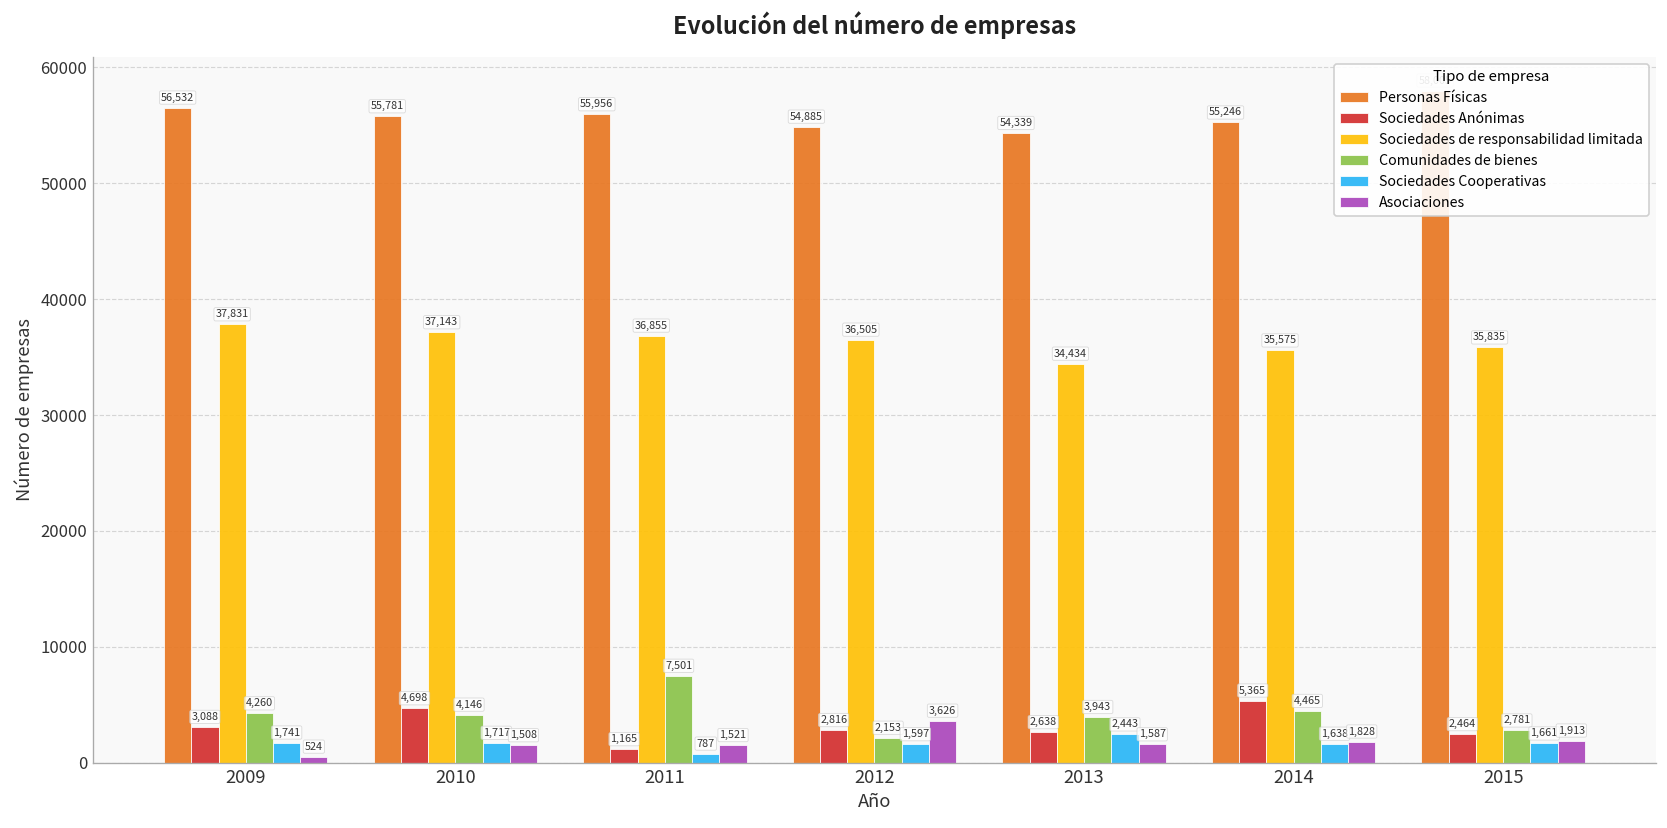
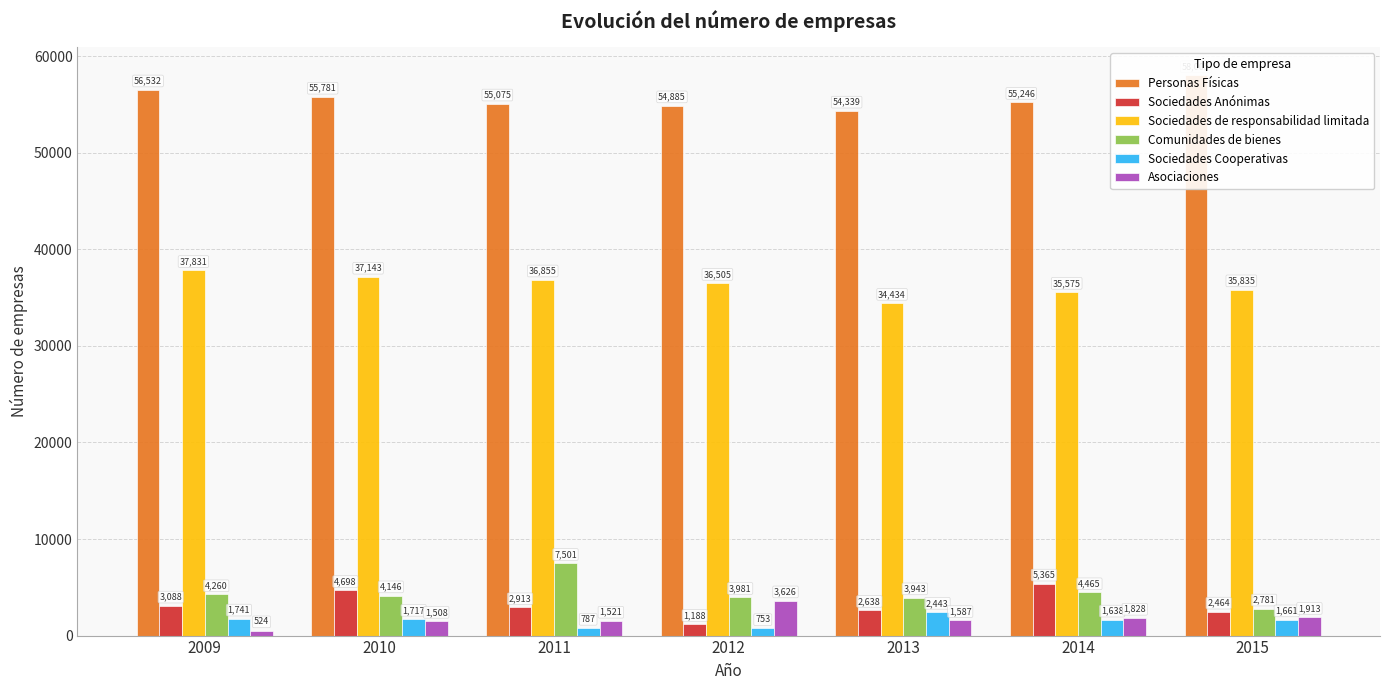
  {
    "Personas Físicas": {
-     "2011": "55,956"
+     "2011": "55,075"
    },
    "Sociedades Anónimas": {
-     "2011": "1,165",
-     "2012": "2,816"
+     "2011": "2,913",
+     "2012": "1,188"
    },
    "Comunidades de bienes": {
-     "2012": "2,153"
+     "2012": "3,981"
    },
    "Sociedades Cooperativas": {
-     "2012": "1,597"
+     "2012": "753"
    }
  }
